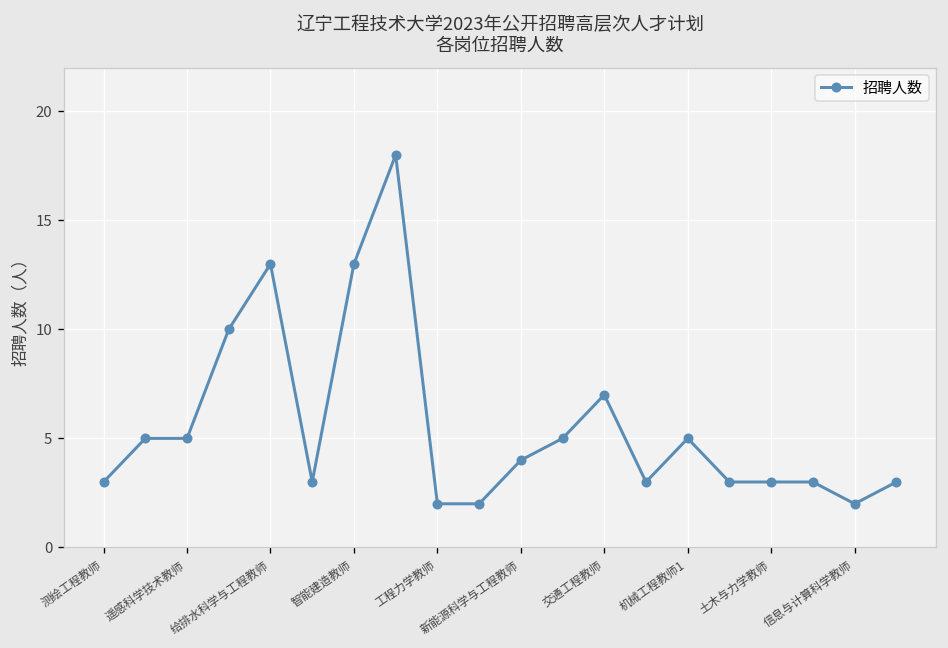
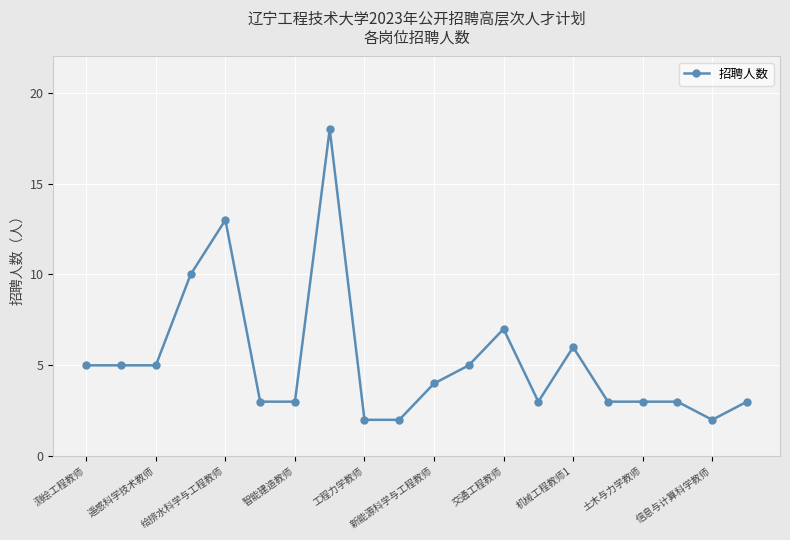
  {
-   "测绘工程教师": 3,
+   "测绘工程教师": 5,
    "遥感科学技术教师": 5,
    "给排水科学与工程教师": 13,
-   "智能建造教师": 13,
+   "智能建造教师": 3,
    "工程力学教师": 2,
    "新能源科学与工程教师": 4,
    "交通工程教师": 7,
-   "机械工程教师1": 5,
+   "机械工程教师1": 6,
    "土木与力学教师": 3,
    "信息与计算科学教师": 2
  }
